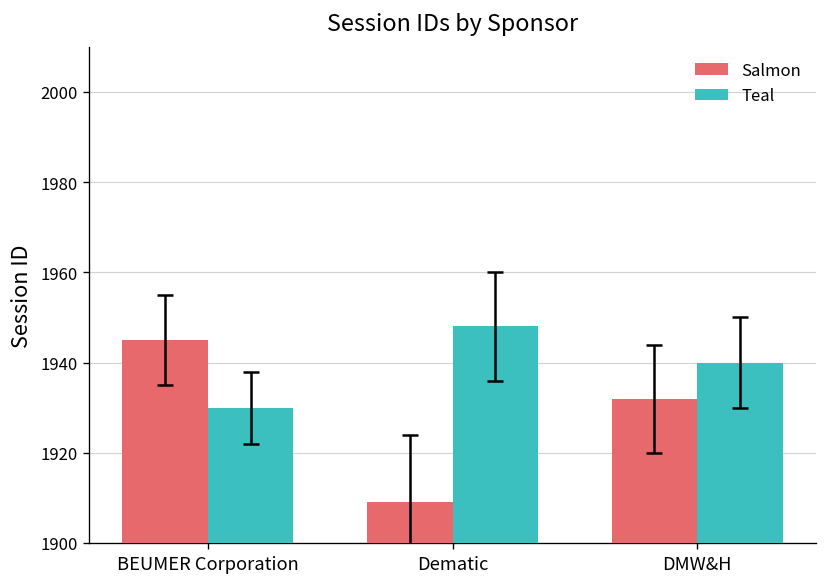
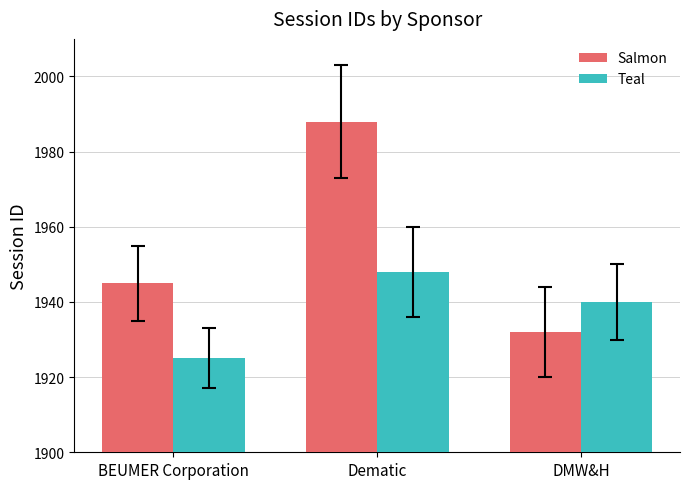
  {
    "Salmon": {
      "BEUMER Corporation": 1945,
-     "Dematic": 1909,
+     "Dematic": 1988,
      "DMW&H": 1932
    },
    "Teal": {
-     "BEUMER Corporation": 1930,
+     "BEUMER Corporation": 1925,
      "Dematic": 1948,
      "DMW&H": 1940
    }
  }
